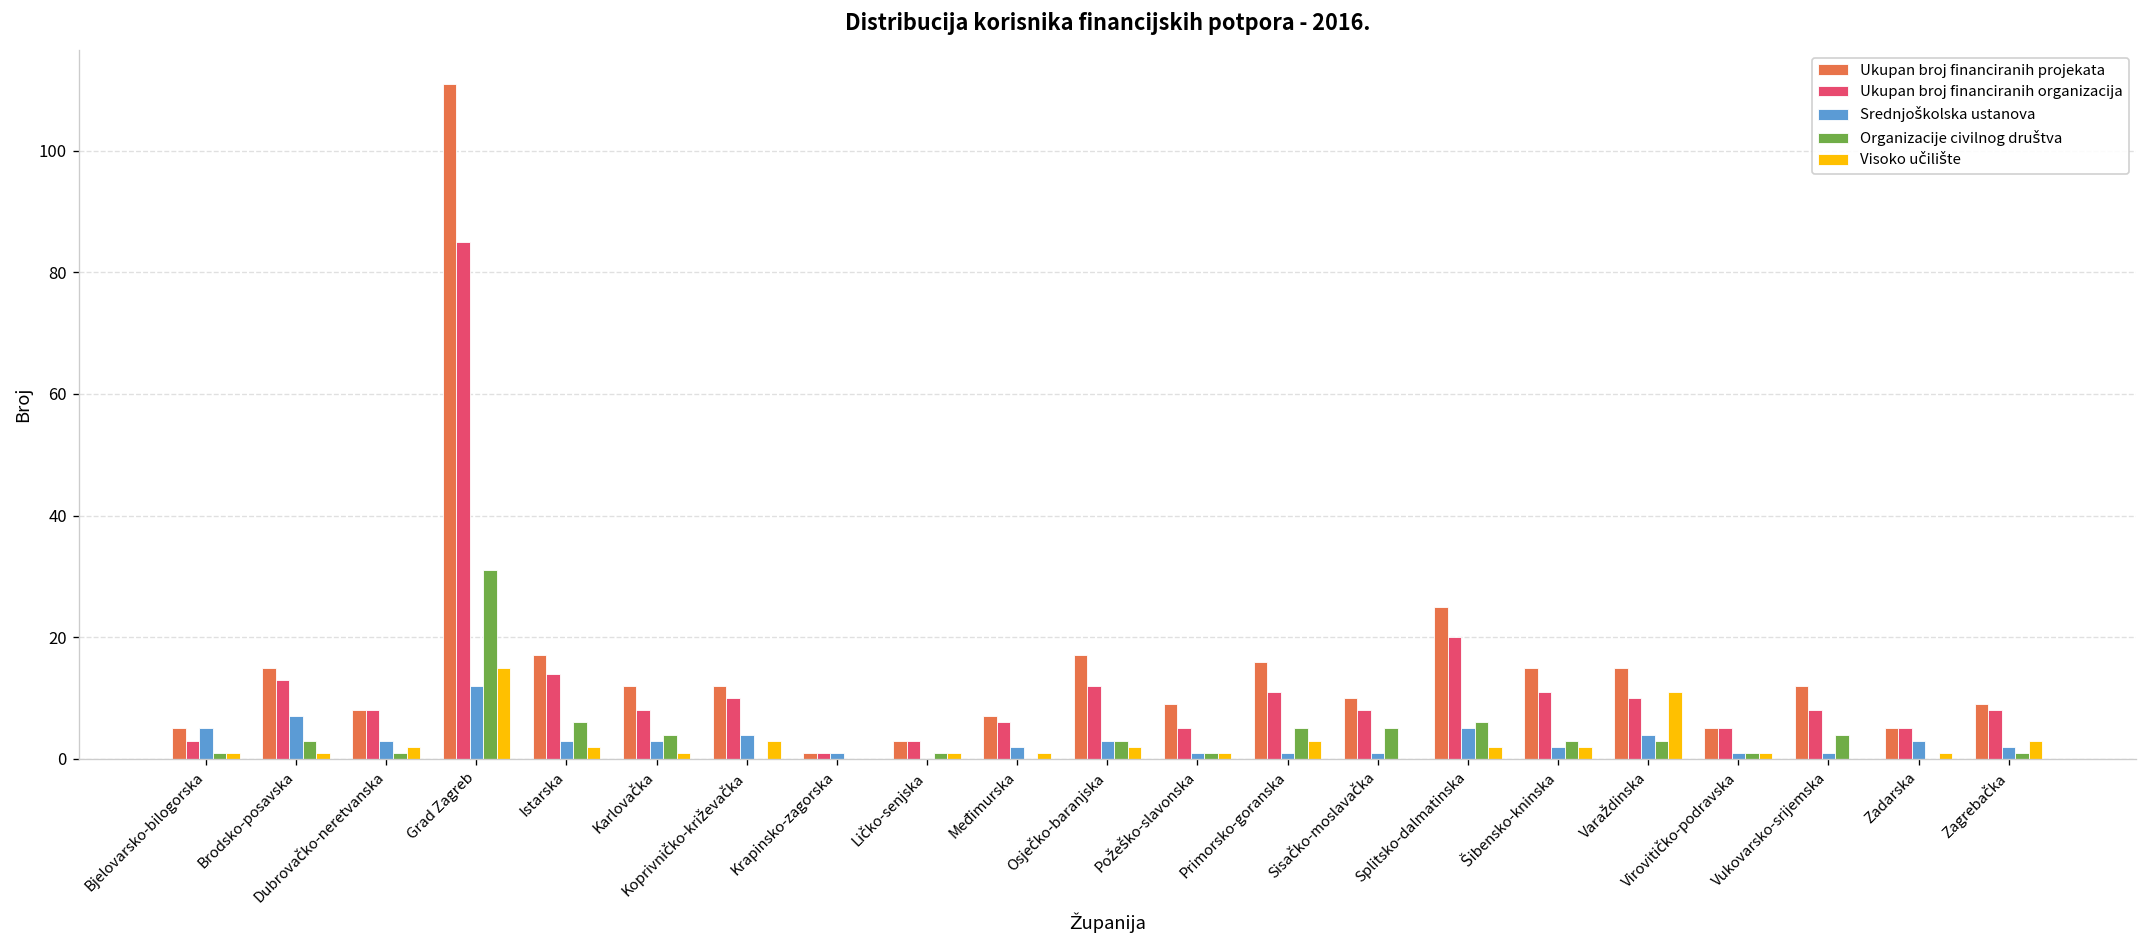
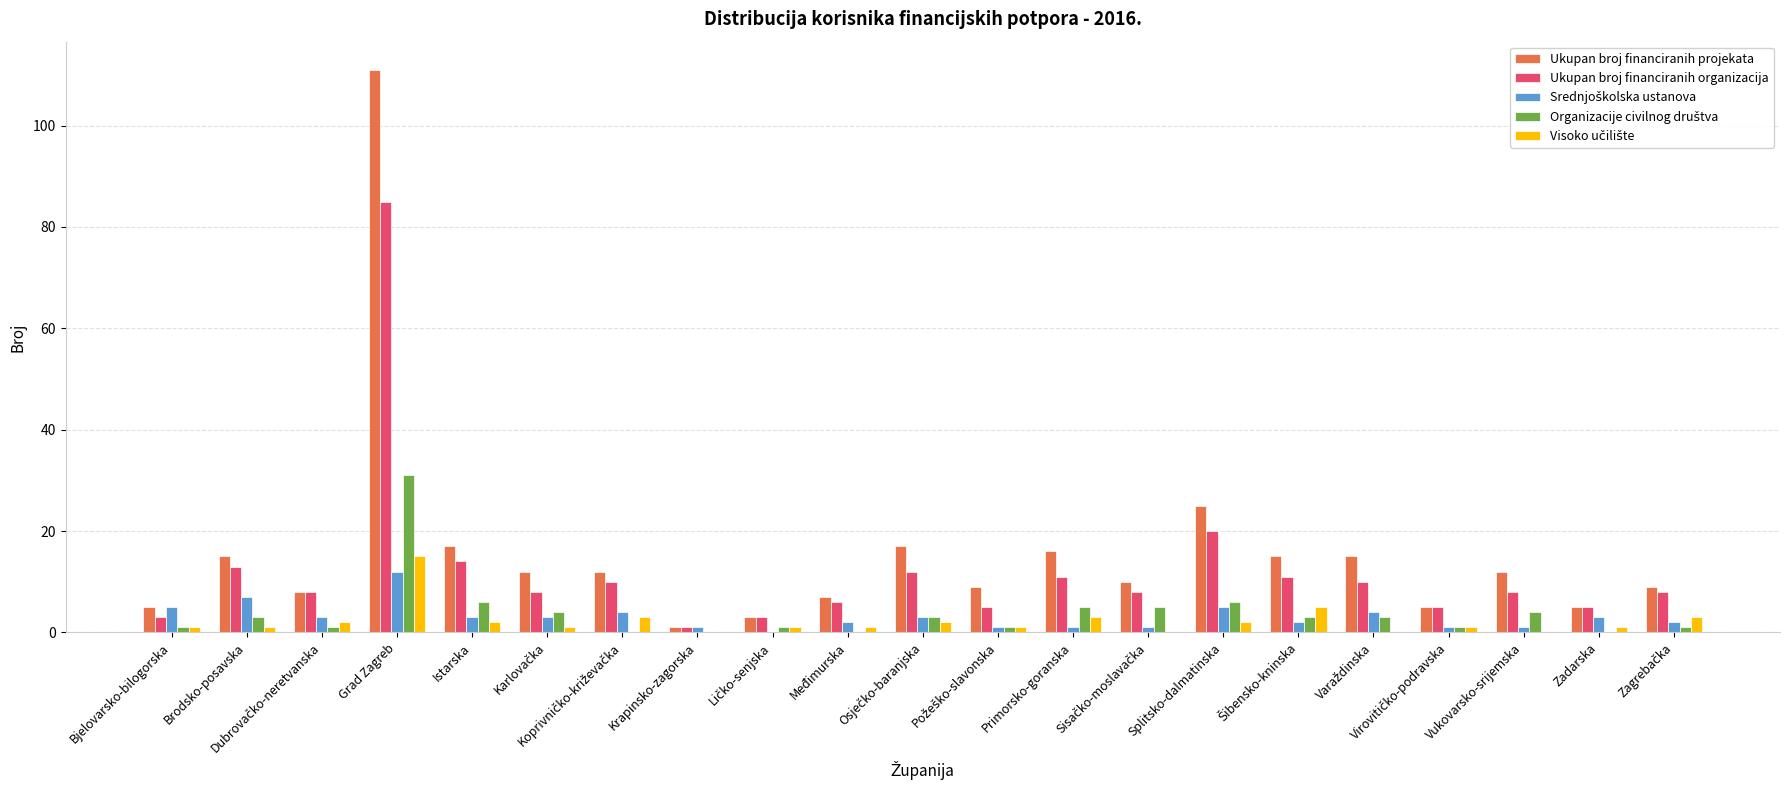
  {
    "Srednjoškolska ustanova": {
      "Bjelovarsko-bilogorska": 5,
      "Brodsko-posavska": 7,
      "Dubrovačko-neretvanska": 3,
      "Grad Zagreb": 12,
      "Istarska": 3,
      "Karlovačka": 3,
      "Koprivničko-križevačka": 4,
      "Krapinsko-zagorska": 1,
      "Ličko-senjska": 0,
      "Međimurska": 2,
      "Osječko-baranjska": 3,
      "Požeško-slavonska": 1,
      "Primorsko-goranska": 1,
      "Sisačko-moslavačka": 1,
      "Splitsko-dalmatinska": 5,
      "Šibensko-kninska": 2,
      "Varaždinska": 4,
      "Virovitičko-podravska": 1,
      "Vukovarsko-srijemska": 1,
      "Zadarska": 3,
      "Zagrebačka": 2
    },
    "Organizacije civilnog društva": {
      "Bjelovarsko-bilogorska": 1,
      "Brodsko-posavska": 3,
      "Dubrovačko-neretvanska": 1,
      "Grad Zagreb": 31,
      "Istarska": 6,
      "Karlovačka": 4,
      "Koprivničko-križevačka": 0,
      "Krapinsko-zagorska": 0,
      "Ličko-senjska": 1,
      "Međimurska": 0,
      "Osječko-baranjska": 3,
      "Požeško-slavonska": 1,
      "Primorsko-goranska": 5,
      "Sisačko-moslavačka": 5,
      "Splitsko-dalmatinska": 6,
      "Šibensko-kninska": 3,
      "Varaždinska": 3,
      "Virovitičko-podravska": 1,
      "Vukovarsko-srijemska": 4,
      "Zadarska": 0,
      "Zagrebačka": 1
    },
    "Visoko učilište": {
      "Bjelovarsko-bilogorska": 1,
      "Brodsko-posavska": 1,
      "Dubrovačko-neretvanska": 2,
      "Grad Zagreb": 15,
      "Istarska": 2,
      "Karlovačka": 1,
      "Koprivničko-križevačka": 3,
      "Krapinsko-zagorska": 0,
      "Ličko-senjska": 1,
      "Međimurska": 1,
      "Osječko-baranjska": 2,
      "Požeško-slavonska": 1,
      "Primorsko-goranska": 3,
      "Sisačko-moslavačka": 0,
      "Splitsko-dalmatinska": 2,
-     "Šibensko-kninska": 2,
-     "Varaždinska": 11,
+     "Šibensko-kninska": 5,
+     "Varaždinska": 0,
      "Virovitičko-podravska": 1,
      "Vukovarsko-srijemska": 0,
      "Zadarska": 1,
      "Zagrebačka": 3
    }
  }
